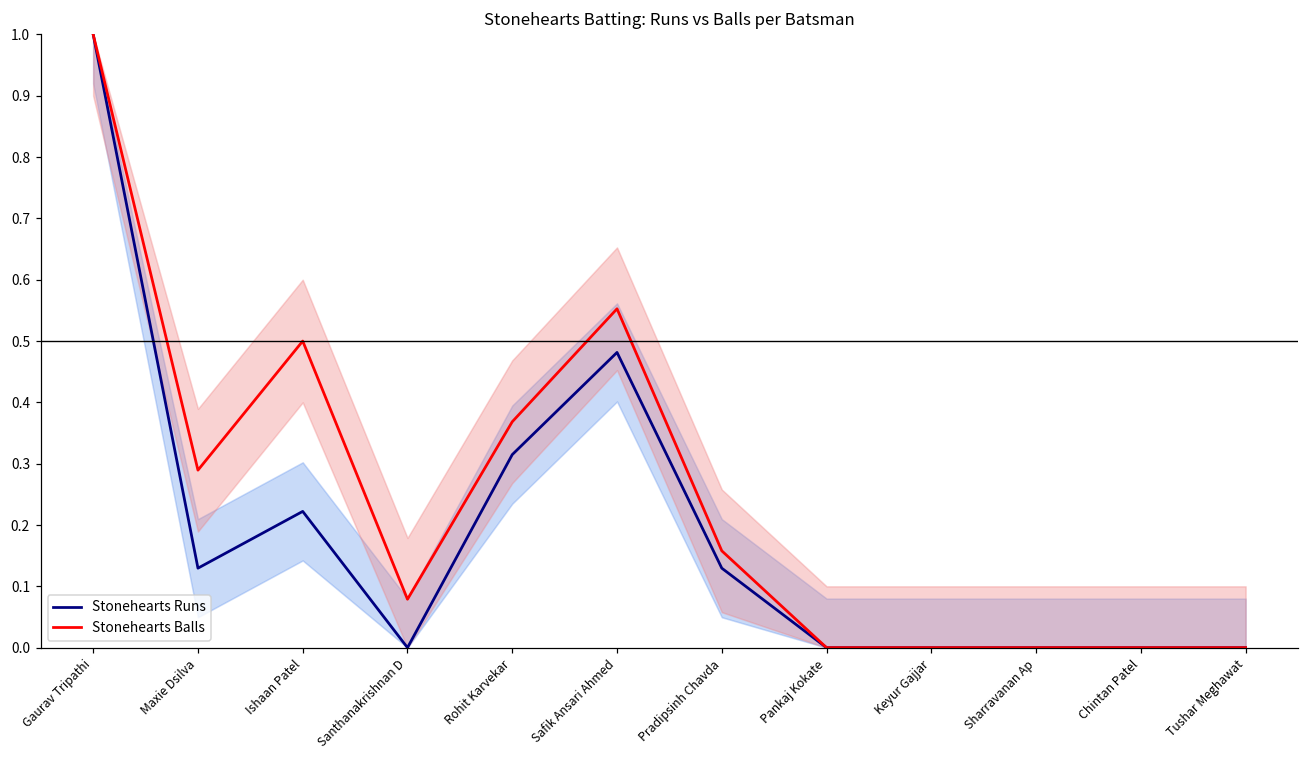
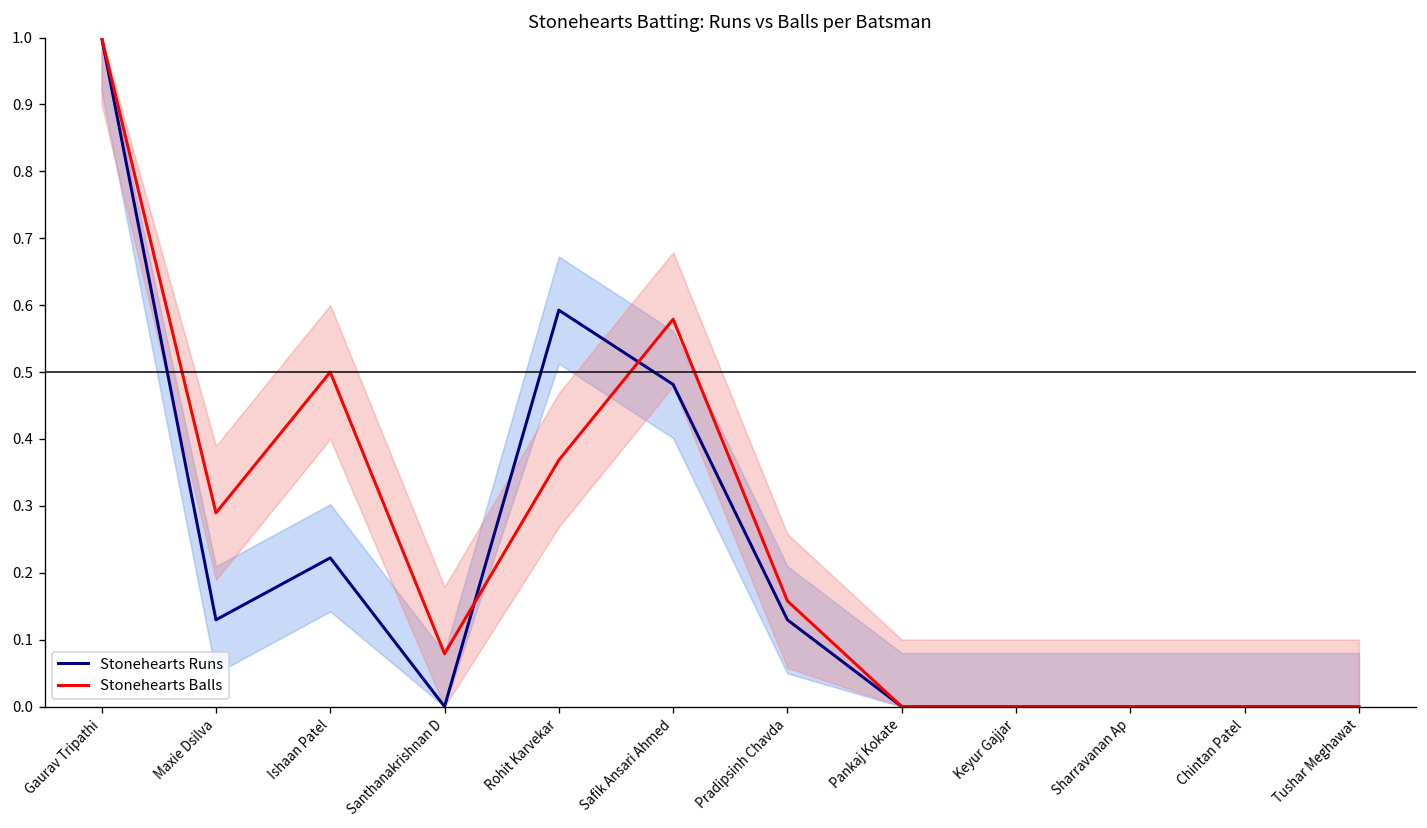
  {
    "Stonehearts Runs": {
      "Maxie Dsilva": 0.13,
      "Ishaan Patel": 0.22,
      "Santhanakrishnan D": 0.00,
-     "Rohit Karvekar": 0.31,
+     "Rohit Karvekar": 0.59,
      "Safik Ansari Ahmed": 0.48,
      "Pradipsinh Chavda": 0.13
    },
    "Stonehearts Balls": {
      "Maxie Dsilva": 0.29,
      "Ishaan Patel": 0.50,
      "Rohit Karvekar": 0.37,
-     "Safik Ansari Ahmed": 0.55,
+     "Safik Ansari Ahmed": 0.58,
      "Pradipsinh Chavda": 0.16
    }
  }
